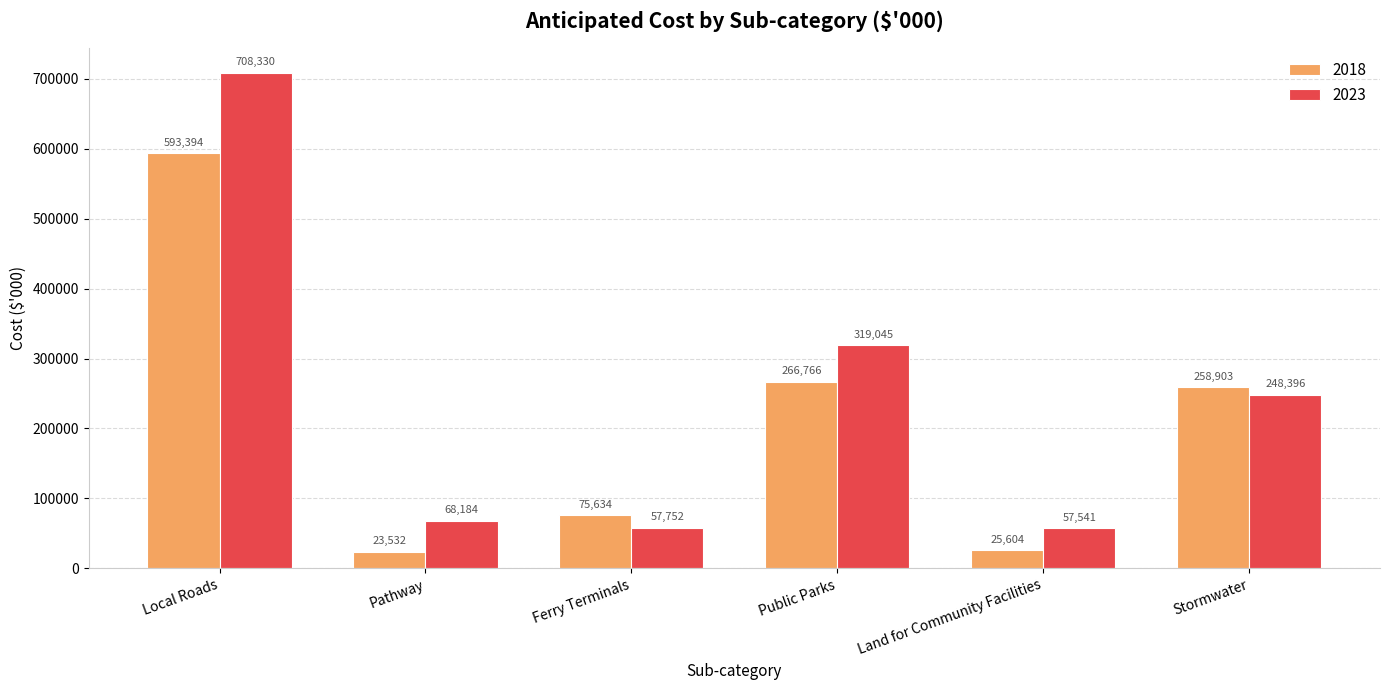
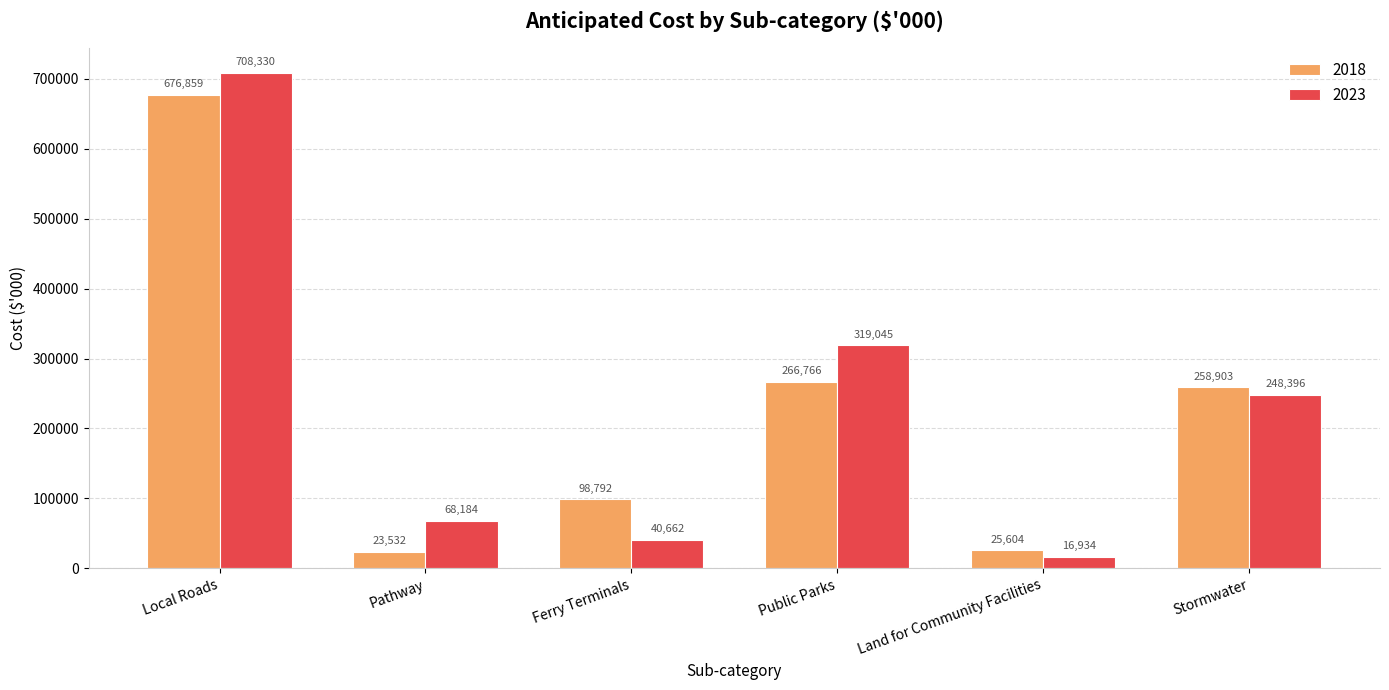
  {
    "2018": {
-     "Local Roads": "593,394",
+     "Local Roads": "676,859",
      "Pathway": "23,532",
-     "Ferry Terminals": "75,634",
+     "Ferry Terminals": "98,792",
      "Public Parks": "266,766",
      "Land for Community Facilities": "25,604",
      "Stormwater": "258,903"
    },
    "2023": {
      "Local Roads": "708,330",
      "Pathway": "68,184",
-     "Ferry Terminals": "57,752",
+     "Ferry Terminals": "40,662",
      "Public Parks": "319,045",
-     "Land for Community Facilities": "57,541",
+     "Land for Community Facilities": "16,934",
      "Stormwater": "248,396"
    }
  }
